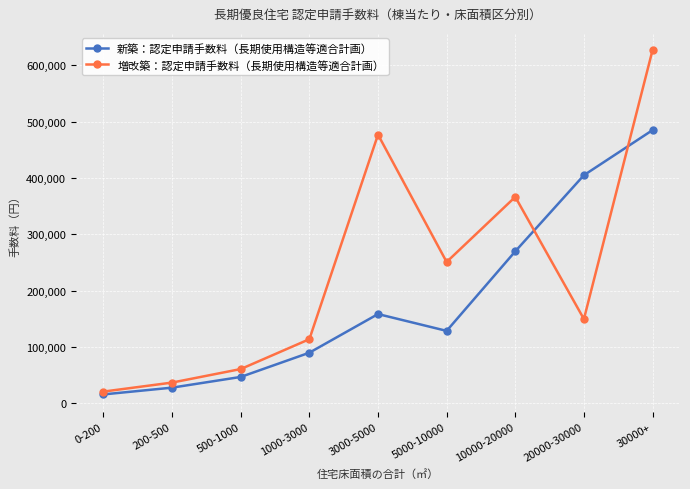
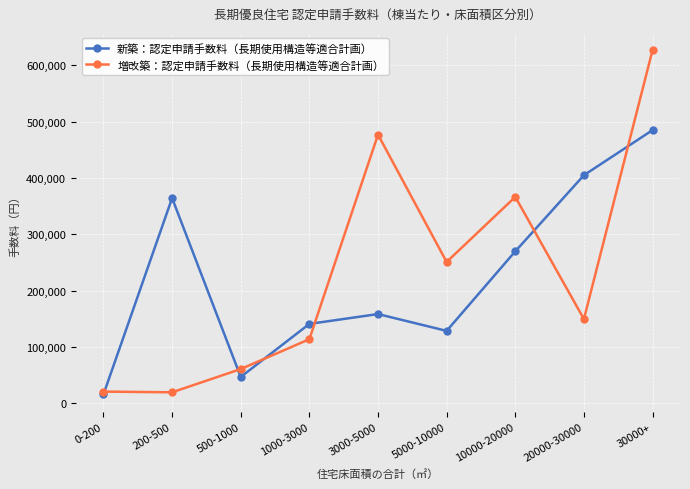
  {
    "新築：認定申請手数料（長期使用構造等適合計画）": {
      "0-200": "20,000",
-     "200-500": "30,000",
+     "200-500": "360,000",
      "500-1000": "50,000",
-     "1000-3000": "90,000",
+     "1000-3000": "140,000",
      "3000-5000": "160,000",
      "5000-10000": "130,000",
      "10000-20000": "270,000",
      "20000-30000": "410,000",
      "30000+": "490,000"
    },
    "増改築：認定申請手数料（長期使用構造等適合計画）": {
      "0-200": "20,000",
-     "200-500": "40,000",
+     "200-500": "20,000",
      "500-1000": "60,000",
      "1000-3000": "110,000",
      "3000-5000": "480,000",
      "5000-10000": "250,000",
      "10000-20000": "370,000",
      "20000-30000": "150,000",
      "30000+": "630,000"
    }
  }
